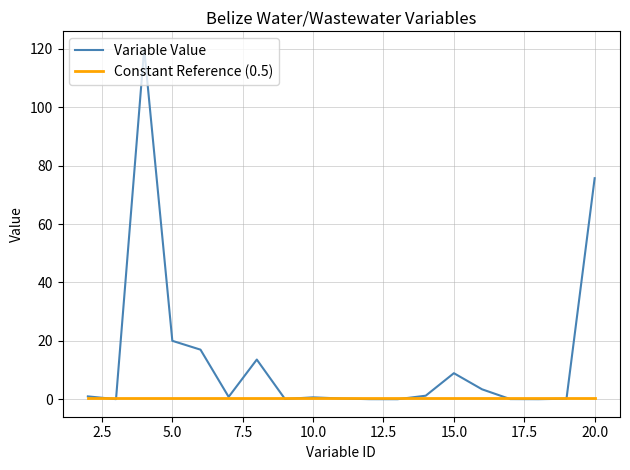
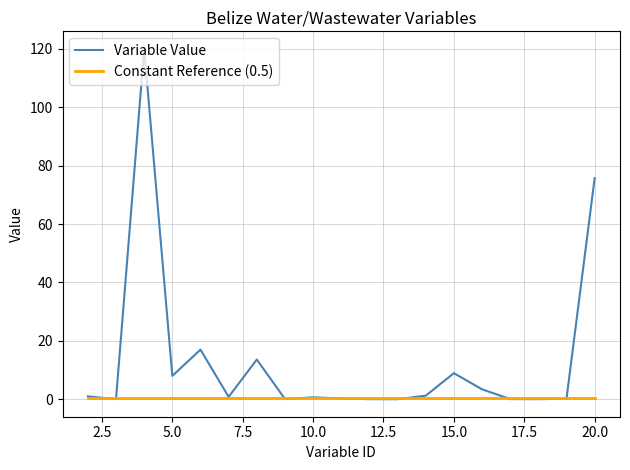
  {
    "Variable Value": {
-     "5.0": 20,
+     "5.0": 8,
      "15.0": 9,
      "20.0": 76
    },
    "Constant Reference (0.5)": {
      "5.0": 1,
      "15.0": 1,
      "20.0": 1
    }
  }
